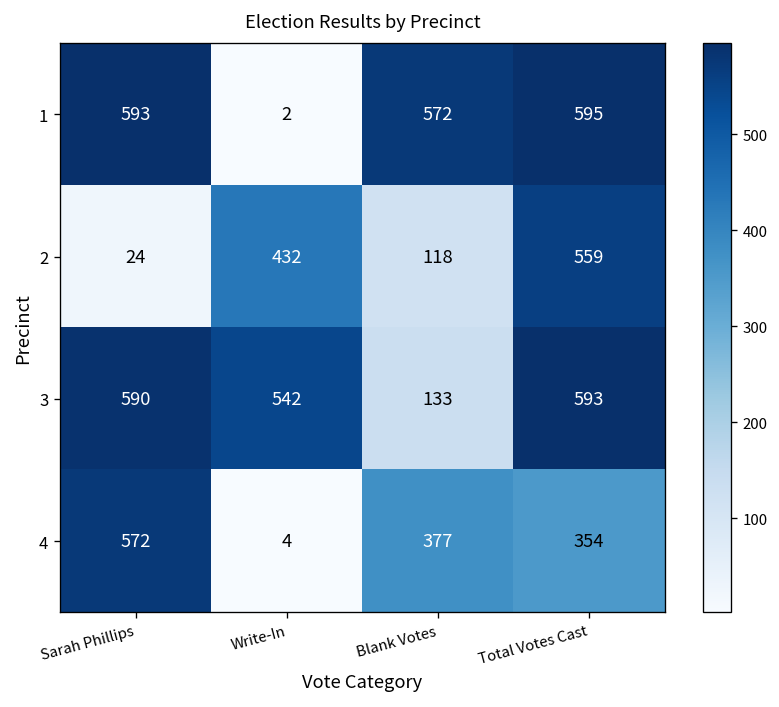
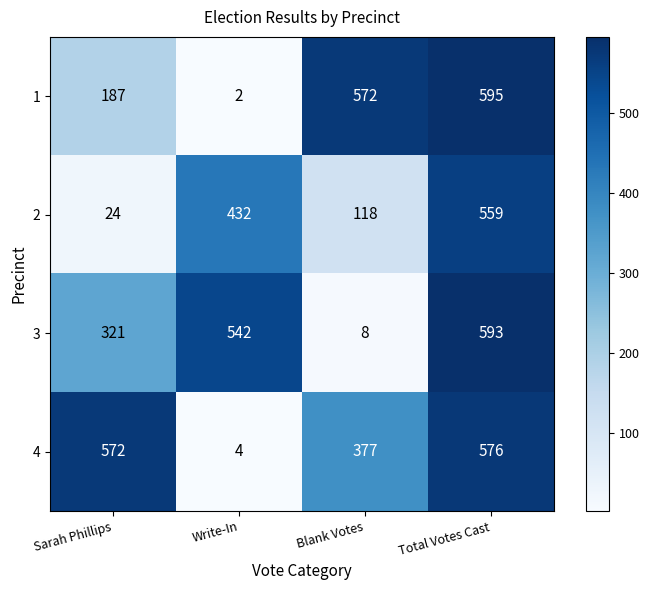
  {
    "1": {
-     "Sarah Phillips": 593,
+     "Sarah Phillips": 187,
      "Write-In": 2,
      "Blank Votes": 572,
      "Total Votes Cast": 595
    },
    "2": {
      "Sarah Phillips": 24,
      "Write-In": 432,
      "Blank Votes": 118,
      "Total Votes Cast": 559
    },
    "3": {
-     "Sarah Phillips": 590,
+     "Sarah Phillips": 321,
      "Write-In": 542,
-     "Blank Votes": 133,
+     "Blank Votes": 8,
      "Total Votes Cast": 593
    },
    "4": {
      "Sarah Phillips": 572,
      "Write-In": 4,
      "Blank Votes": 377,
-     "Total Votes Cast": 354
+     "Total Votes Cast": 576
    }
  }
